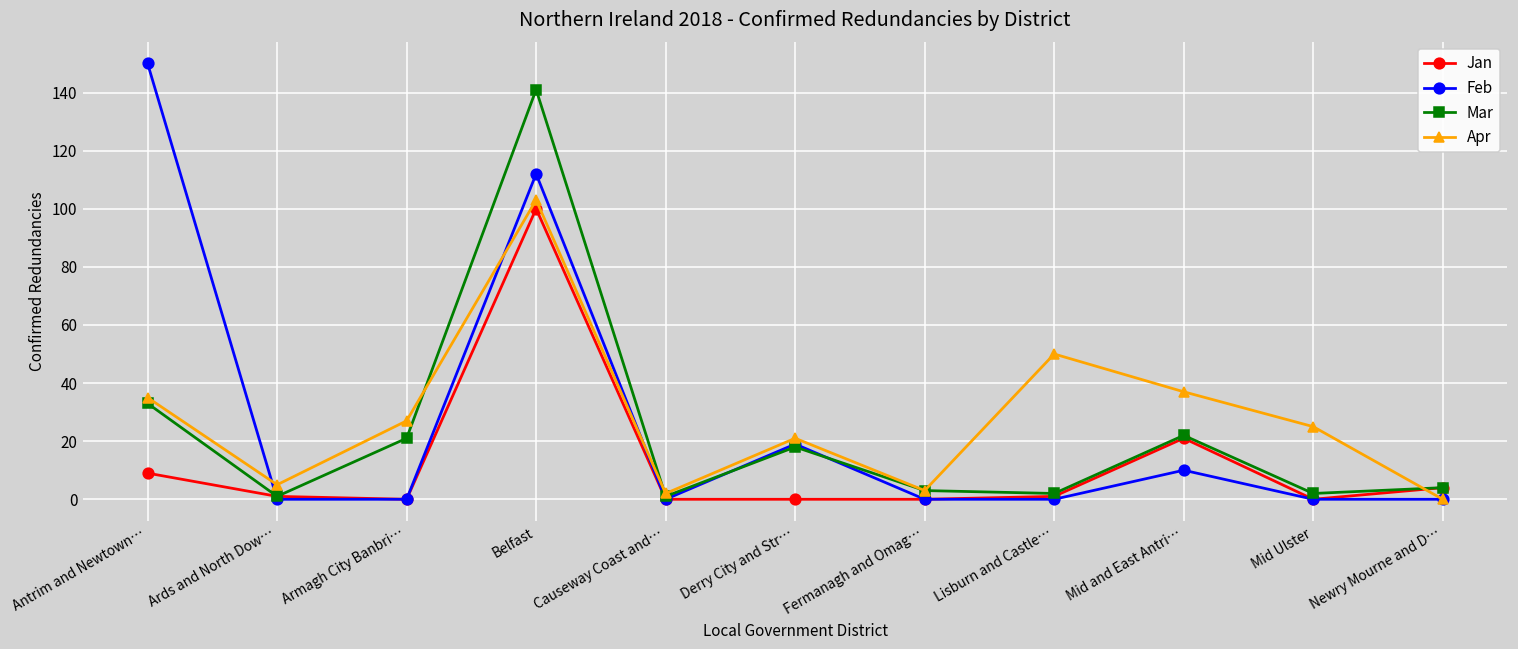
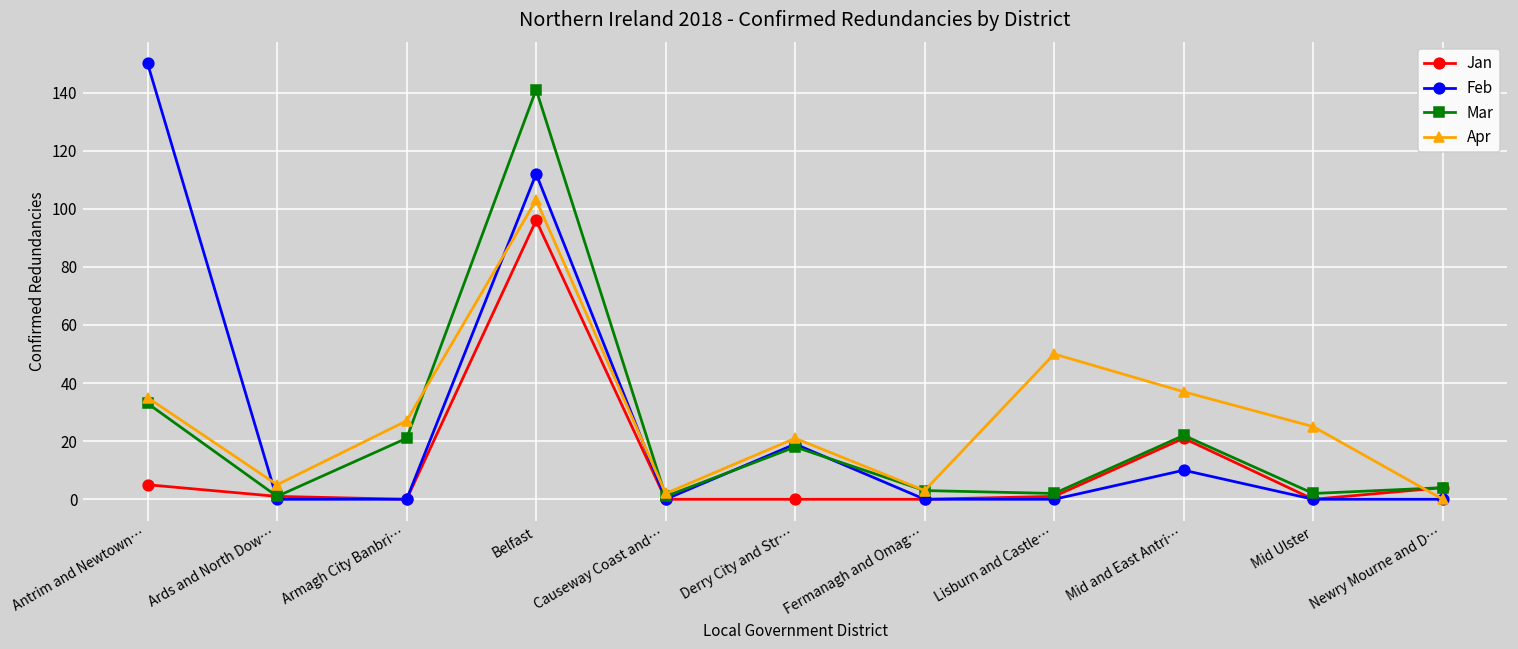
  {
    "Jan": {
-     "Antrim and Newtown…": 9,
-     "Belfast": 100,
+     "Antrim and Newtown…": 5,
+     "Belfast": 96,
      "Derry City and Str…": 0,
      "Lisburn and Castle…": 1,
      "Mid and East Antri…": 21
    },
    "Feb": {
      "Antrim and Newtown…": 150,
      "Ards and North Dow…": 0,
      "Belfast": 112,
      "Derry City and Str…": 19,
      "Lisburn and Castle…": 0,
      "Mid and East Antri…": 10
    },
    "Mar": {
      "Antrim and Newtown…": 33,
      "Armagh City Banbri…": 21,
      "Belfast": 141,
      "Causeway Coast and…": 1,
      "Derry City and Str…": 18,
      "Lisburn and Castle…": 2,
      "Mid and East Antri…": 22,
      "Mid Ulster": 2
    },
    "Apr": {
      "Antrim and Newtown…": 35,
      "Ards and North Dow…": 5,
      "Armagh City Banbri…": 27,
      "Belfast": 103,
      "Causeway Coast and…": 2,
      "Derry City and Str…": 21,
      "Lisburn and Castle…": 50,
      "Mid and East Antri…": 37,
      "Mid Ulster": 25
    }
  }
